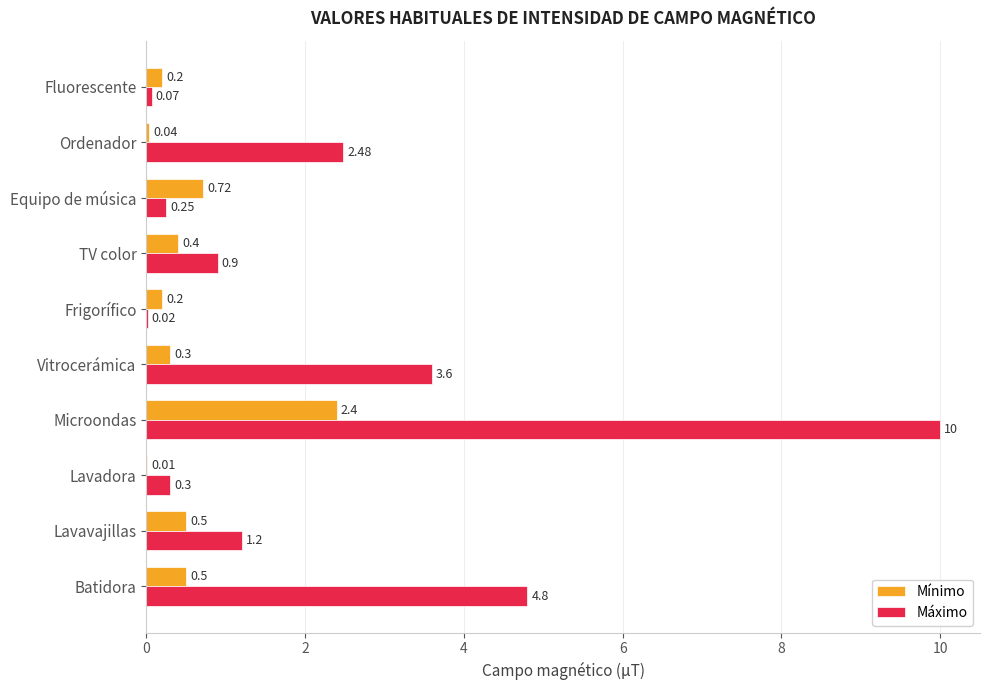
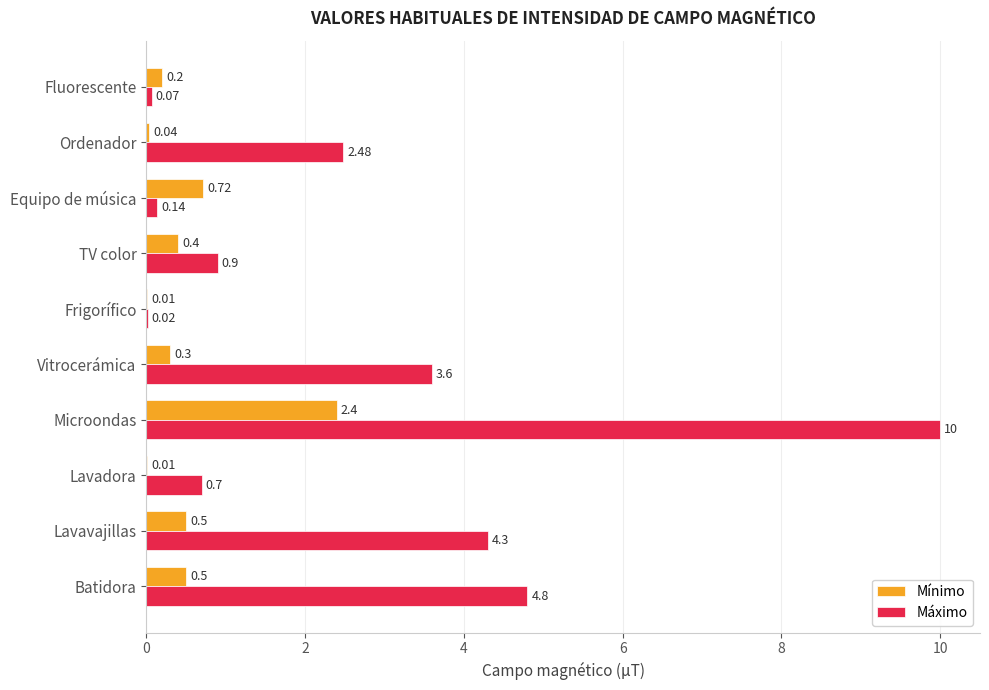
  {
    "Mínimo": {
      "Fluorescente": 0.2,
      "Ordenador": 0.04,
      "Equipo de música": 0.72,
      "TV color": 0.4,
-     "Frigorífico": 0.2,
+     "Frigorífico": 0.01,
      "Vitrocerámica": 0.3,
      "Microondas": 2.4,
      "Lavadora": 0.01,
      "Lavavajillas": 0.5,
      "Batidora": 0.5
    },
    "Máximo": {
      "Fluorescente": 0.07,
      "Ordenador": 2.48,
-     "Equipo de música": 0.25,
+     "Equipo de música": 0.14,
      "TV color": 0.9,
      "Frigorífico": 0.02,
      "Vitrocerámica": 3.6,
      "Microondas": 10,
-     "Lavadora": 0.3,
-     "Lavavajillas": 1.2,
+     "Lavadora": 0.7,
+     "Lavavajillas": 4.3,
      "Batidora": 4.8
    }
  }
